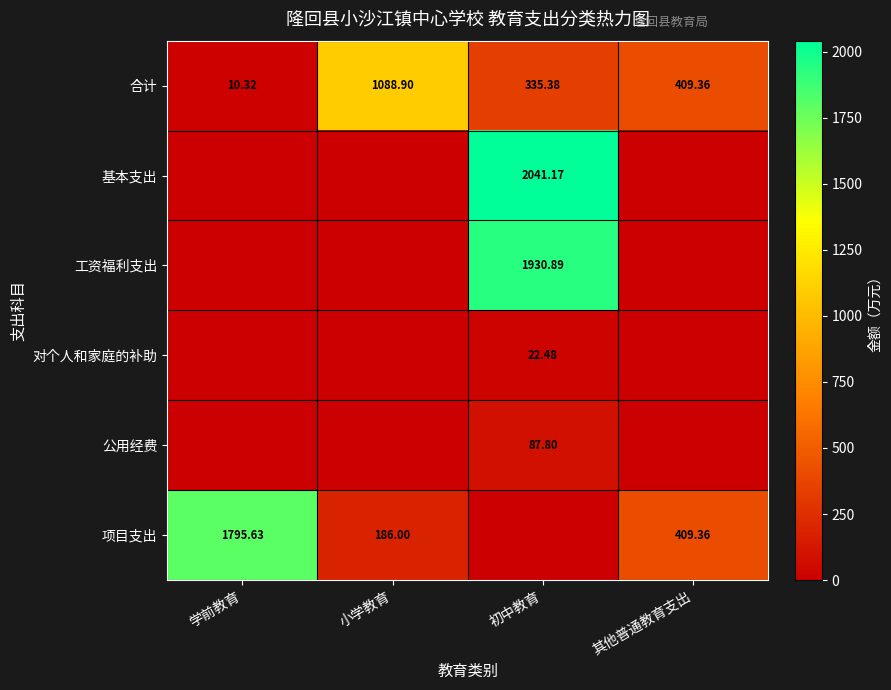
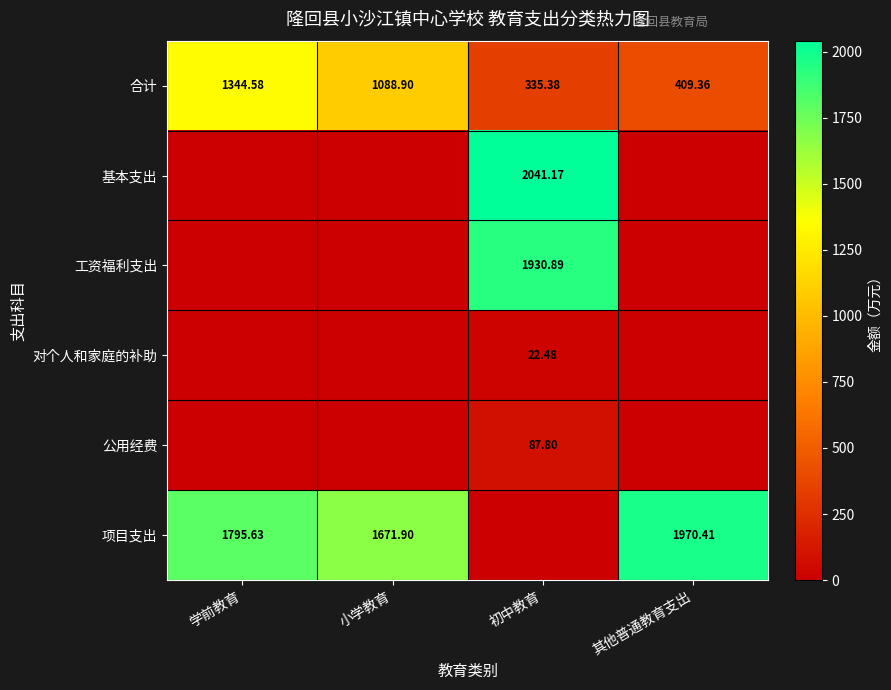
  {
    "合计": {
-     "学前教育": 10.32,
+     "学前教育": 1344.58,
      "小学教育": 1088.90,
      "初中教育": 335.38,
      "其他普通教育支出": 409.36
    },
    "基本支出": {
      "初中教育": 2041.17
    },
    "工资福利支出": {
      "初中教育": 1930.89
    },
    "对个人和家庭的补助": {
      "初中教育": 22.48
    },
    "公用经费": {
      "初中教育": 87.80
    },
    "项目支出": {
      "学前教育": 1795.63,
-     "小学教育": 186.00,
-     "其他普通教育支出": 409.36
+     "小学教育": 1671.90,
+     "其他普通教育支出": 1970.41
    }
  }
